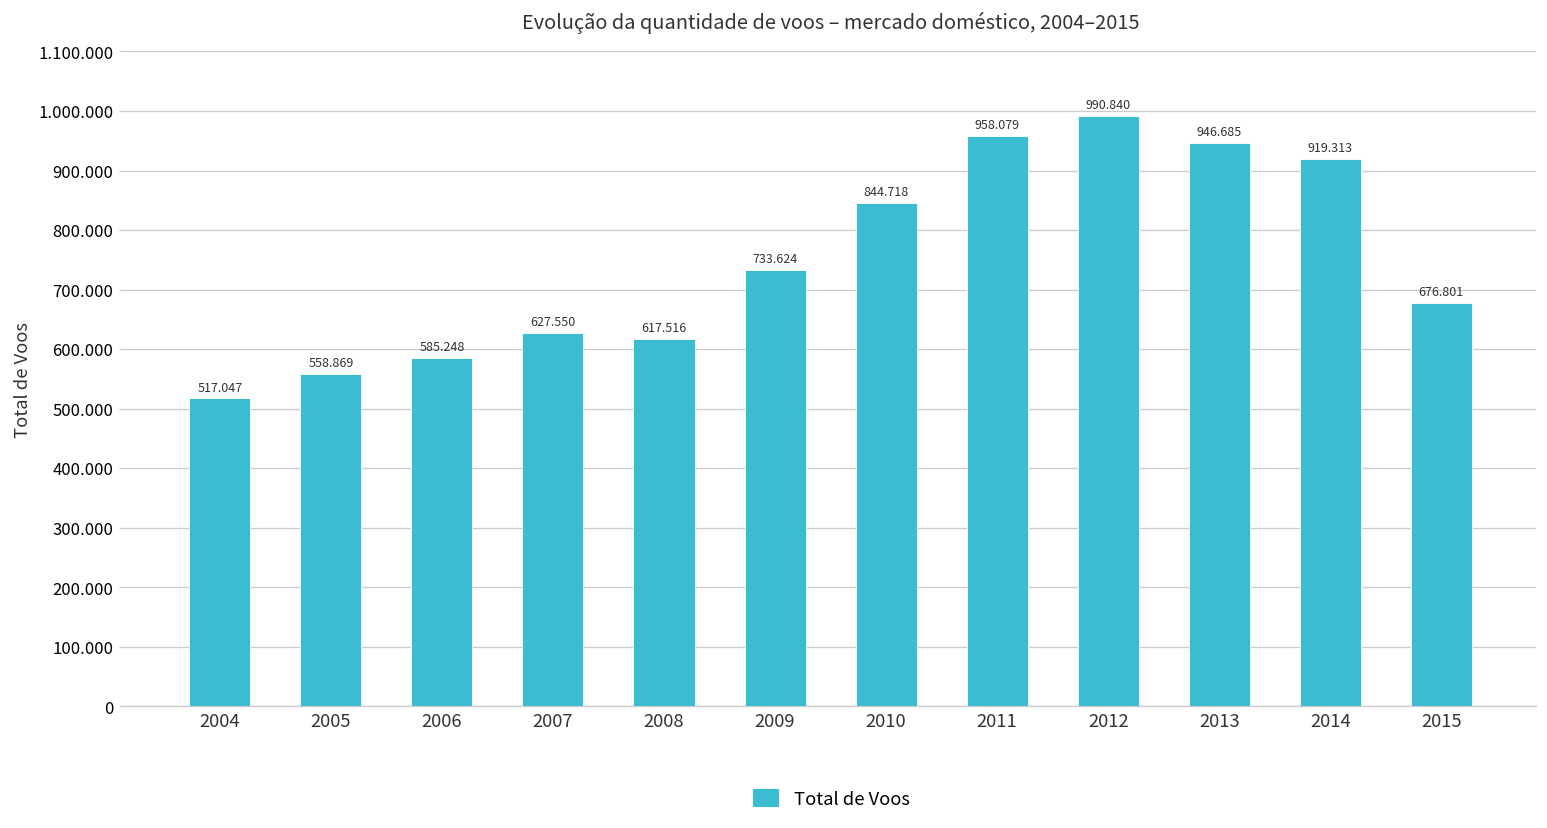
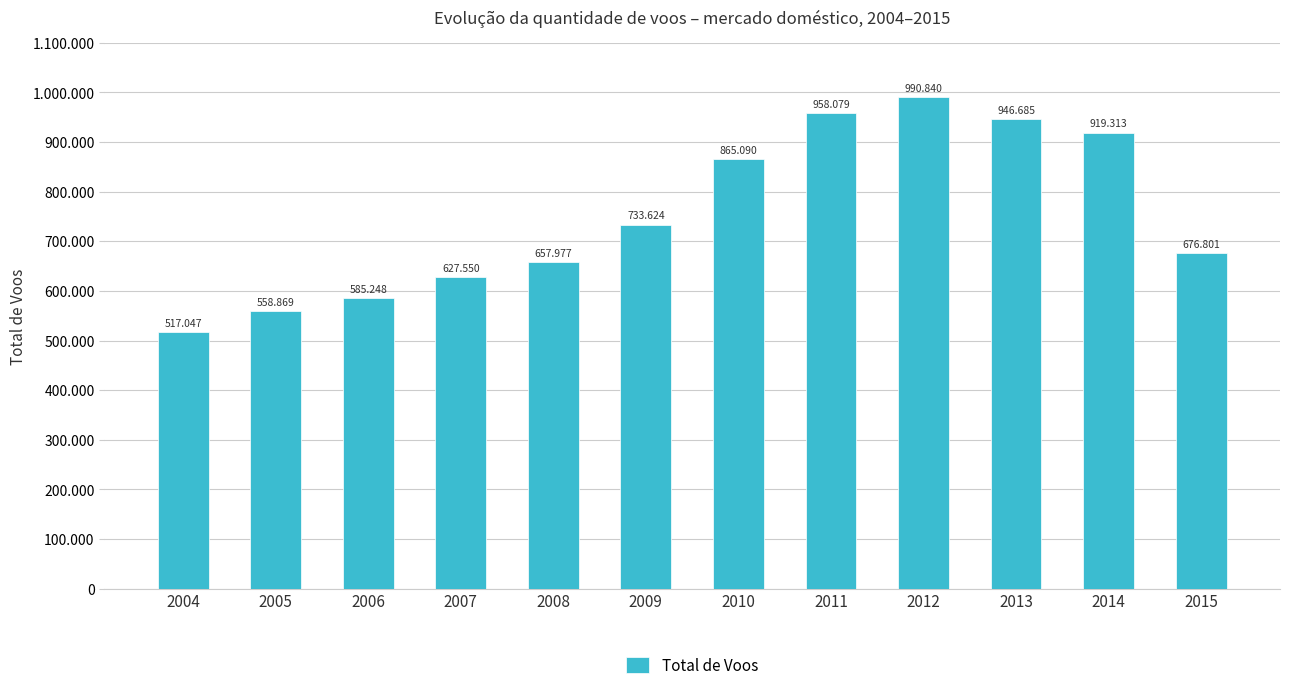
  {
-   "2008": 617.516,
-   "2010": 844.718
+   "2008": 657.977,
+   "2010": 865.090
  }
